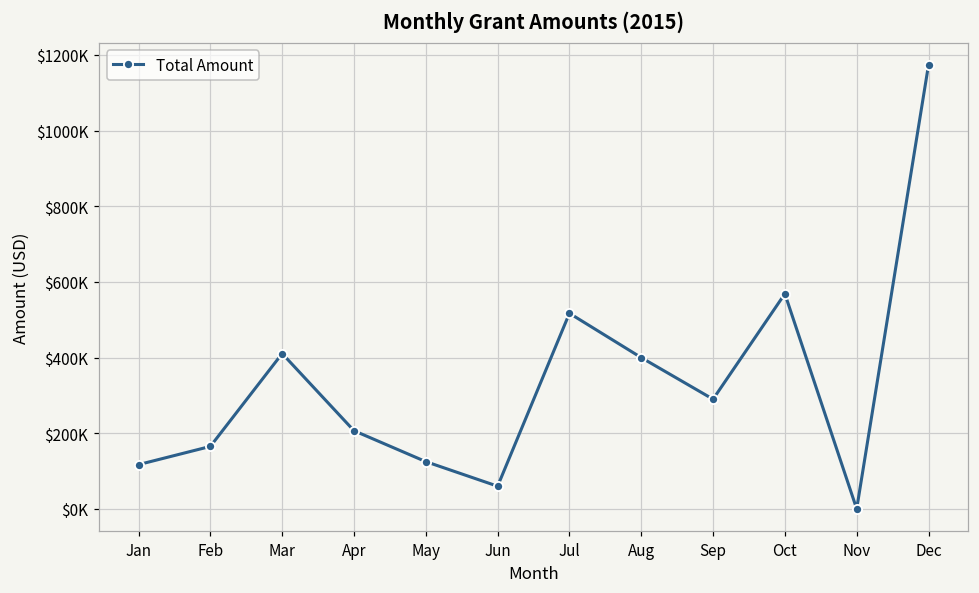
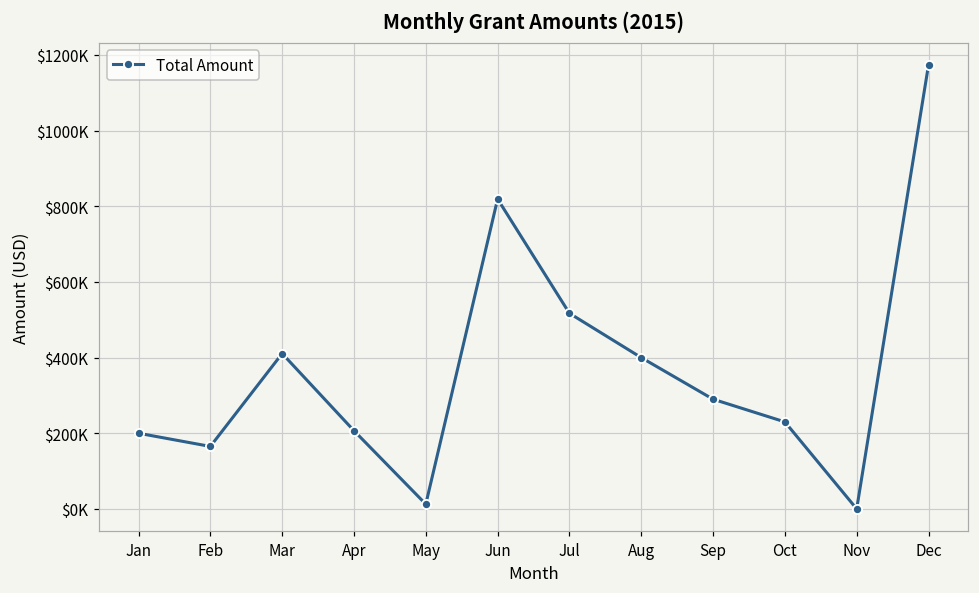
  {
-   "Jan": "$120000",
+   "Jan": "$200000",
    "Feb": "$170000",
    "Mar": "$410000",
    "Apr": "$210000",
-   "May": "$130000",
-   "Jun": "$60000",
+   "May": "$10000",
+   "Jun": "$820000",
    "Jul": "$520000",
    "Aug": "$400000",
    "Sep": "$290000",
-   "Oct": "$570000",
+   "Oct": "$230000",
    "Nov": "$0",
    "Dec": "$1170000"
  }
